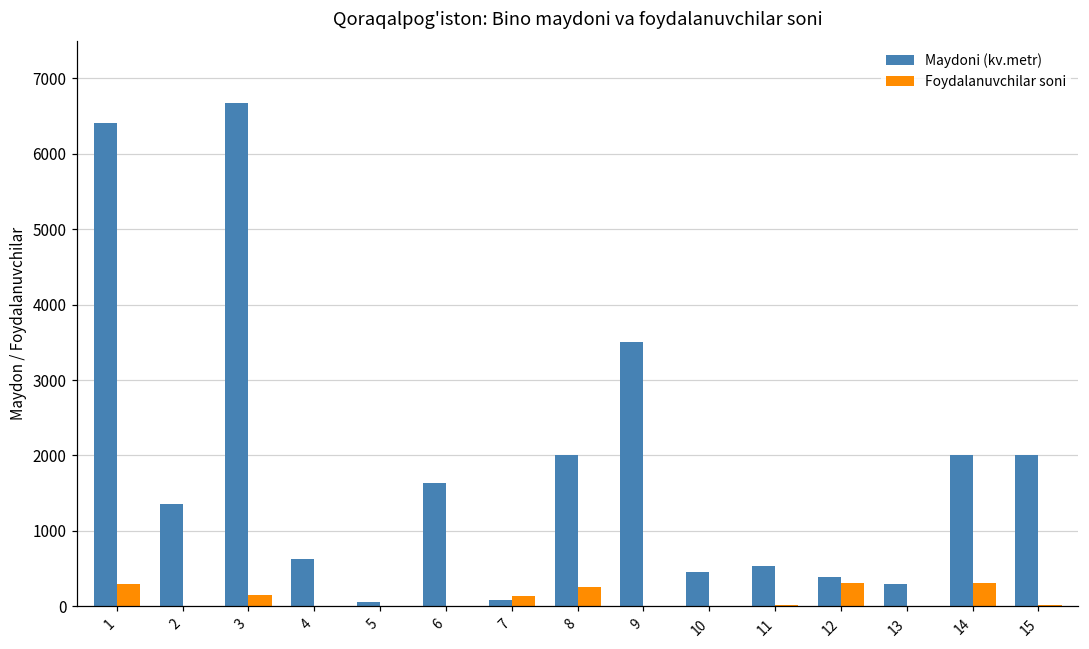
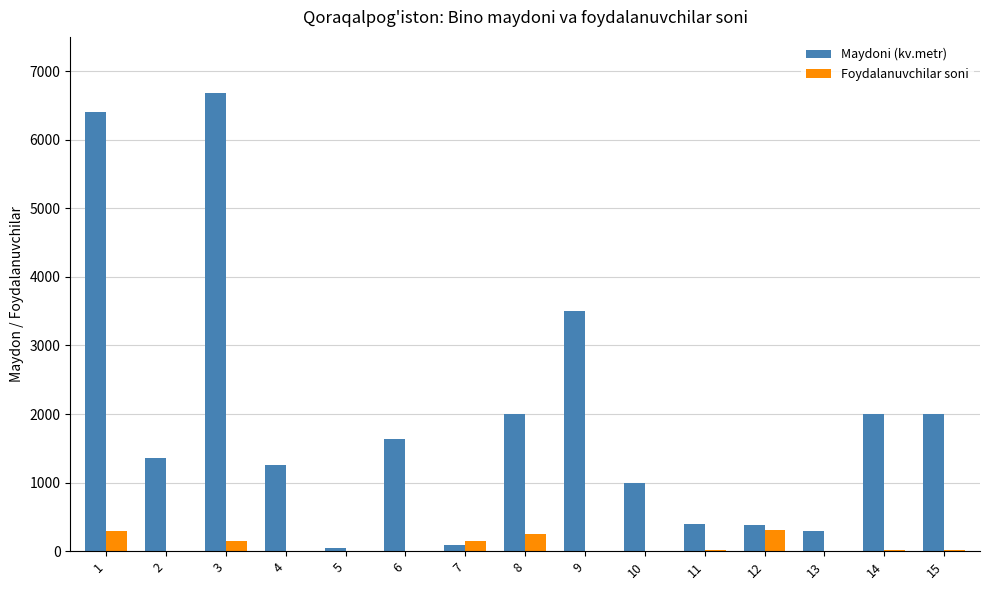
  {
    "Maydoni (kv.metr)": {
      "1": 6400,
      "2": 1400,
      "3": 6700,
-     "4": 600,
+     "4": 1300,
      "5": 100,
      "6": 1600,
      "7": 100,
      "8": 2000,
      "9": 3500,
-     "10": 500,
-     "11": 500,
+     "10": 1000,
+     "11": 400,
      "12": 400,
      "13": 300,
      "14": 2000,
      "15": 2000
    },
    "Foydalanuvchilar soni": {
      "1": 300,
      "3": 100,
      "4": 0,
      "5": 0,
      "7": 100,
      "8": 300,
      "9": 0,
      "10": 0,
      "12": 300,
      "13": 0,
-     "14": 300
+     "14": 0
    }
  }
